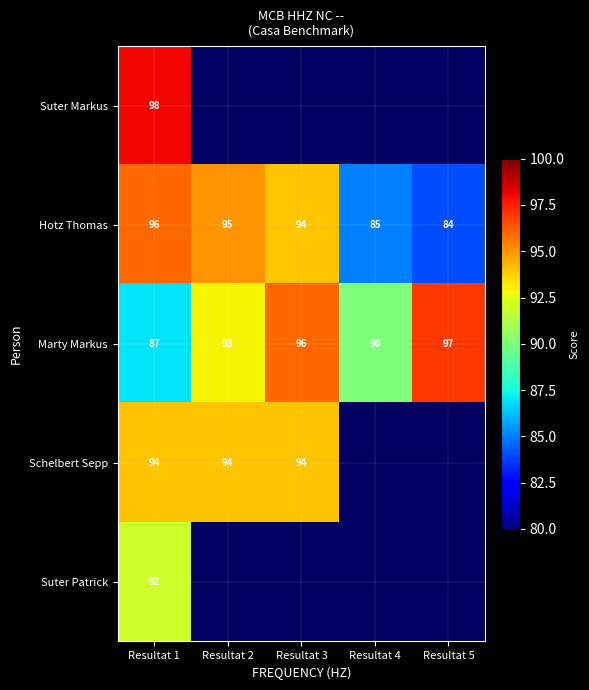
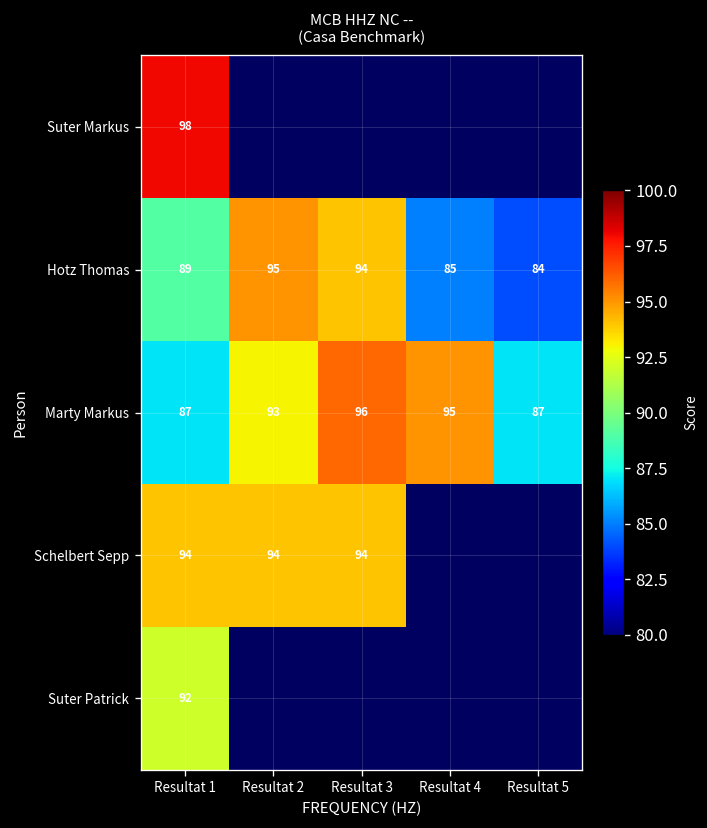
  {
    "Suter Markus": {
      "Resultat 1": 98
    },
    "Hotz Thomas": {
-     "Resultat 1": 96,
+     "Resultat 1": 89,
      "Resultat 2": 95,
      "Resultat 3": 94,
      "Resultat 4": 85,
      "Resultat 5": 84
    },
    "Marty Markus": {
      "Resultat 1": 87,
      "Resultat 2": 93,
      "Resultat 3": 96,
-     "Resultat 4": 90,
-     "Resultat 5": 97
+     "Resultat 4": 95,
+     "Resultat 5": 87
    },
    "Schelbert Sepp": {
      "Resultat 1": 94,
      "Resultat 2": 94,
      "Resultat 3": 94
    },
    "Suter Patrick": {
      "Resultat 1": 92
    }
  }
